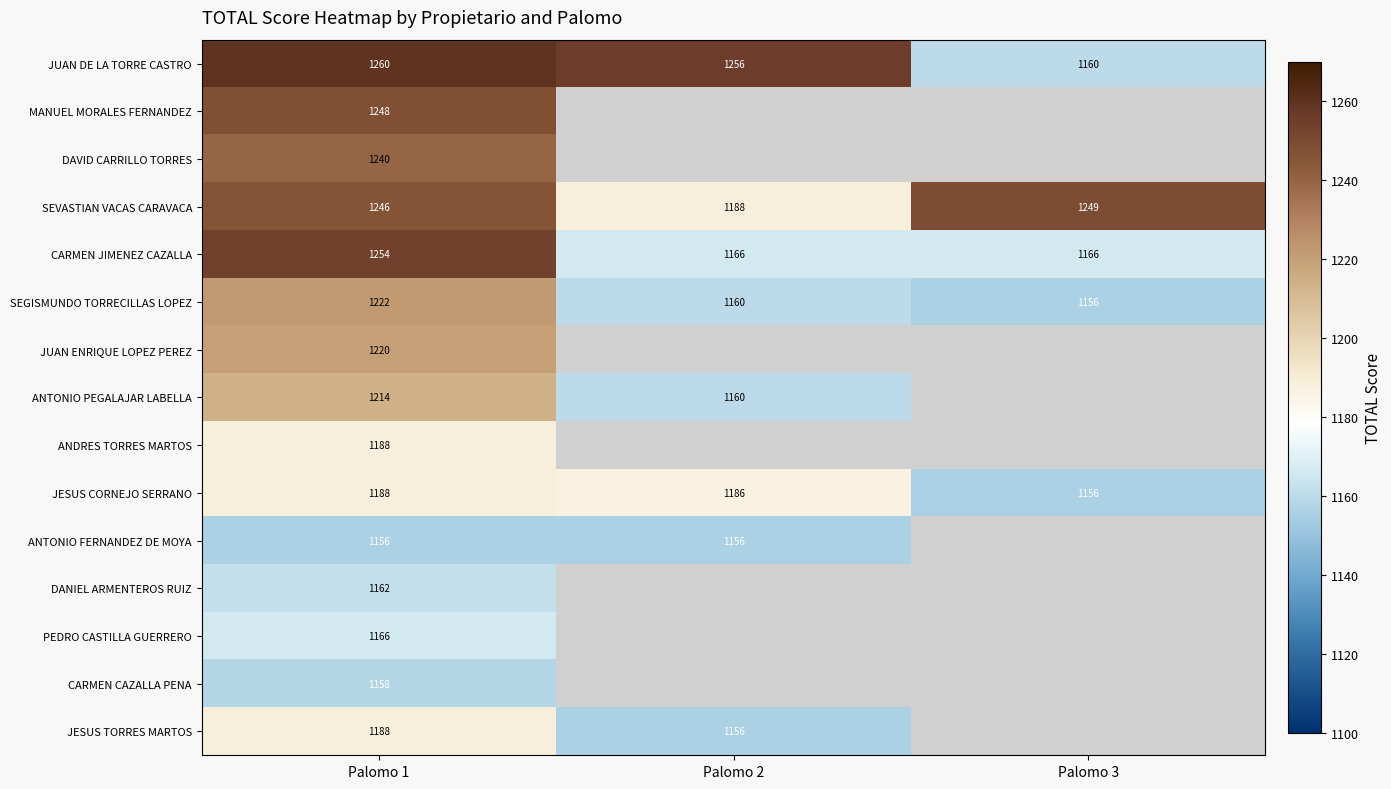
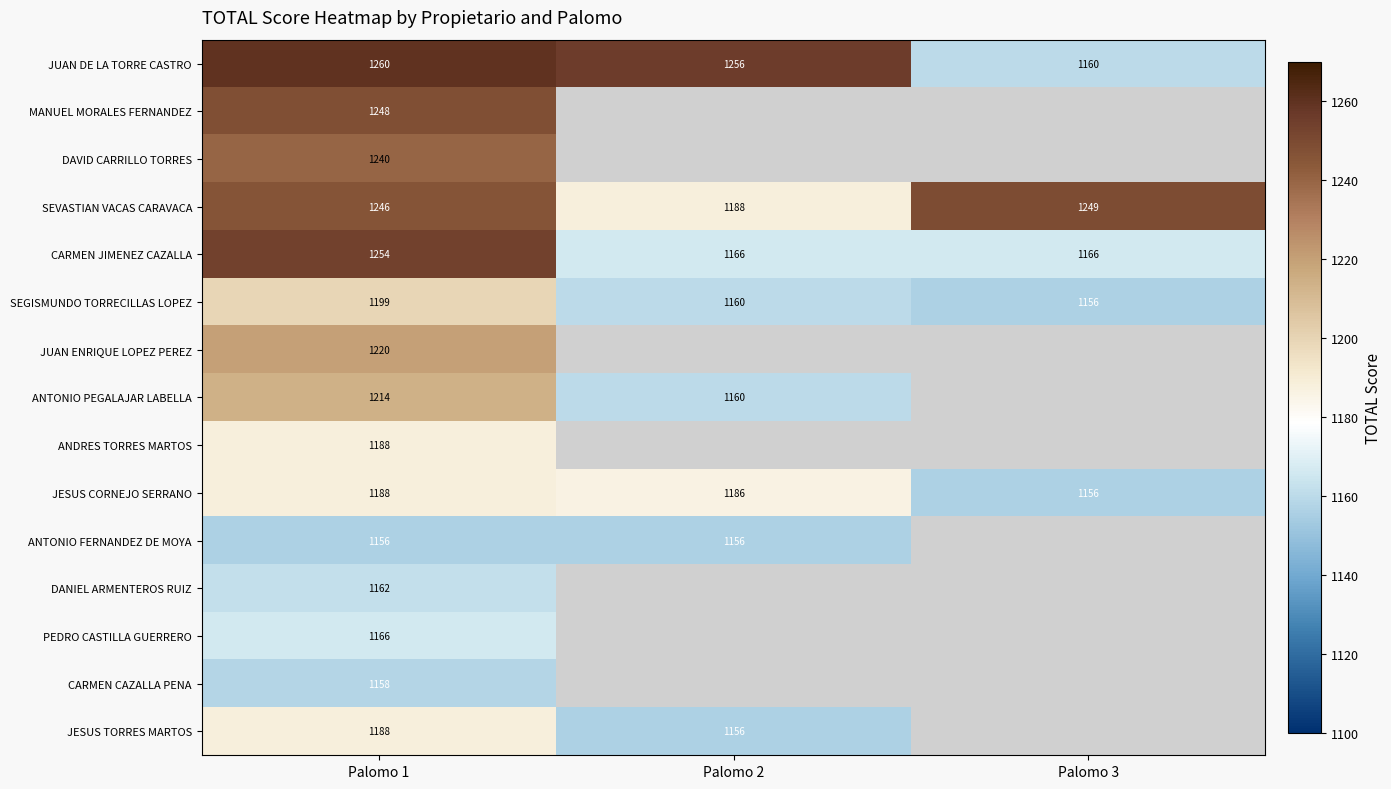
  {
    "JUAN DE LA TORRE CASTRO": {
      "Palomo 1": 1260,
      "Palomo 2": 1256,
      "Palomo 3": 1160
    },
    "MANUEL MORALES FERNANDEZ": {
      "Palomo 1": 1248
    },
    "DAVID CARRILLO TORRES": {
      "Palomo 1": 1240
    },
    "SEVASTIAN VACAS CARAVACA": {
      "Palomo 1": 1246,
      "Palomo 2": 1188,
      "Palomo 3": 1249
    },
    "CARMEN JIMENEZ CAZALLA": {
      "Palomo 1": 1254,
      "Palomo 2": 1166,
      "Palomo 3": 1166
    },
    "SEGISMUNDO TORRECILLAS LOPEZ": {
-     "Palomo 1": 1222,
+     "Palomo 1": 1199,
      "Palomo 2": 1160,
      "Palomo 3": 1156
    },
    "JUAN ENRIQUE LOPEZ PEREZ": {
      "Palomo 1": 1220
    },
    "ANTONIO PEGALAJAR LABELLA": {
      "Palomo 1": 1214,
      "Palomo 2": 1160
    },
    "ANDRES TORRES MARTOS": {
      "Palomo 1": 1188
    },
    "JESUS CORNEJO SERRANO": {
      "Palomo 1": 1188,
      "Palomo 2": 1186,
      "Palomo 3": 1156
    },
    "ANTONIO FERNANDEZ DE MOYA": {
      "Palomo 1": 1156,
      "Palomo 2": 1156
    },
    "DANIEL ARMENTEROS RUIZ": {
      "Palomo 1": 1162
    },
    "PEDRO CASTILLA GUERRERO": {
      "Palomo 1": 1166
    },
    "CARMEN CAZALLA PENA": {
      "Palomo 1": 1158
    },
    "JESUS TORRES MARTOS": {
      "Palomo 1": 1188,
      "Palomo 2": 1156
    }
  }
